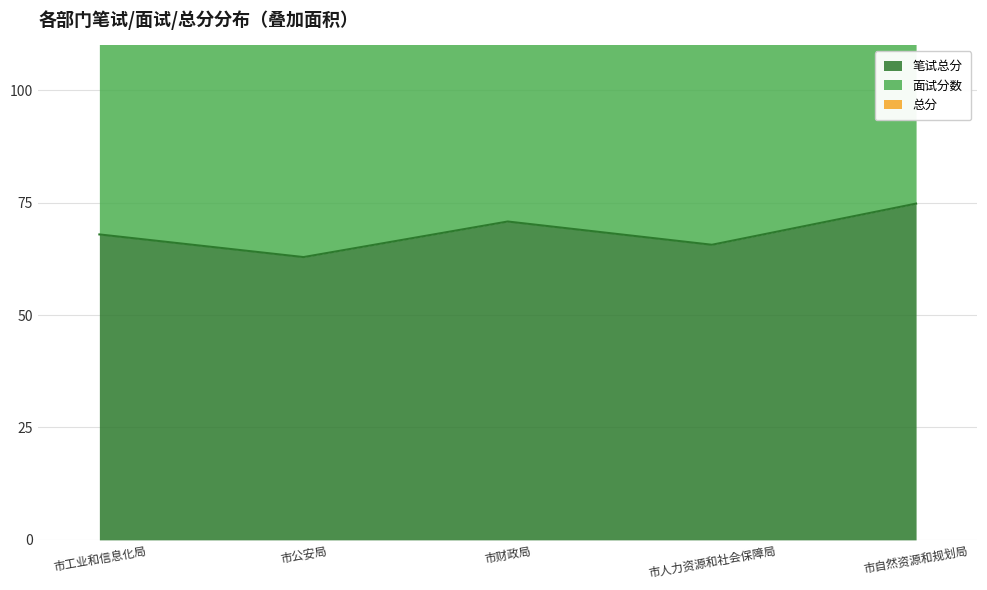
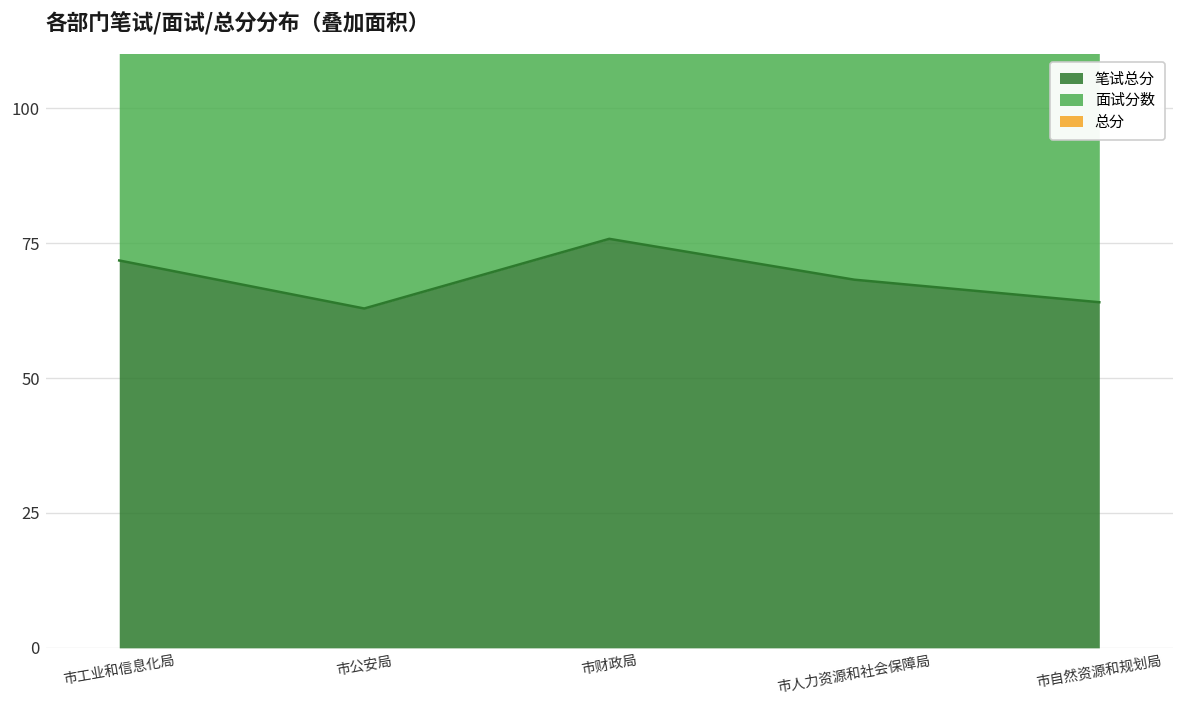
  {
    "笔试总分": {
-     "市工业和信息化局": 68,
+     "市工业和信息化局": 72,
      "市公安局": 63,
-     "市财政局": 71,
-     "市人力资源和社会保障局": 66,
-     "市自然资源和规划局": 75
+     "市财政局": 76,
+     "市人力资源和社会保障局": 68,
+     "市自然资源和规划局": 64
    }
  }
